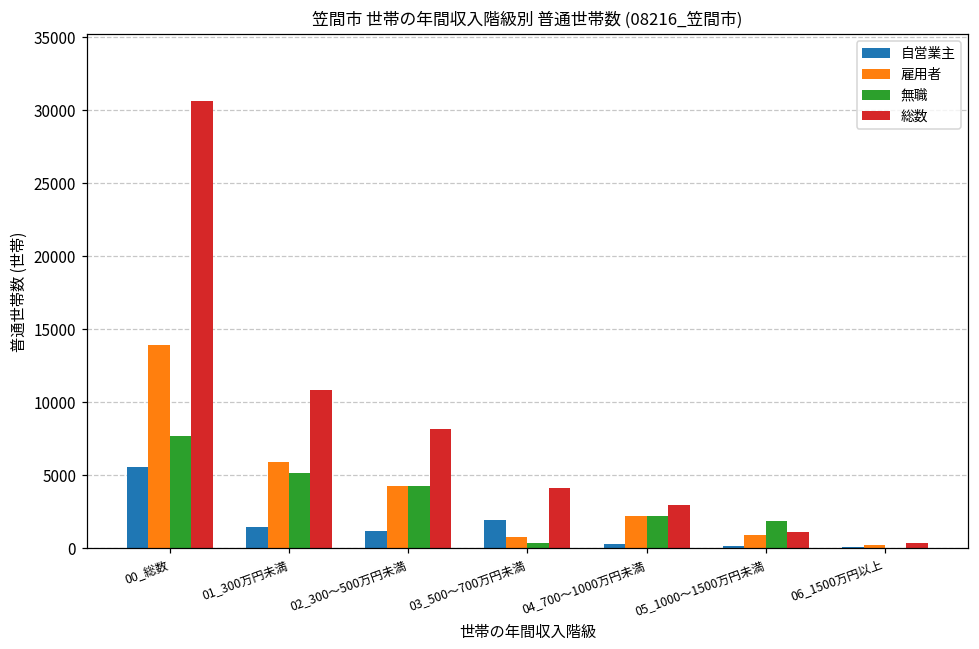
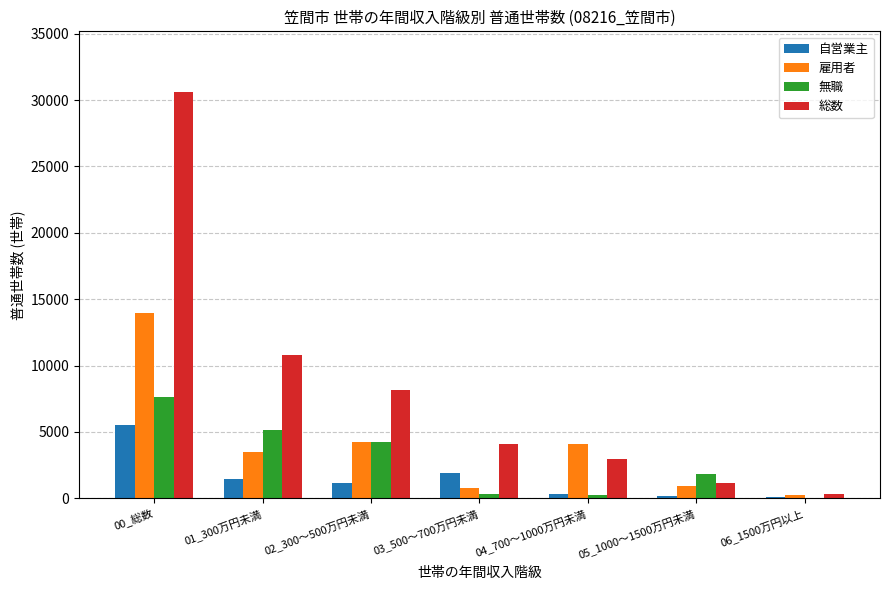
  {
    "自営業主": {
      "00_総数": 5500,
      "01_300万円未満": 1500,
      "02_300～500万円未満": 1200,
      "03_500～700万円未満": 1900,
      "04_700～1000万円未満": 300
    },
    "雇用者": {
      "00_総数": 13900,
-     "01_300万円未満": 5900,
+     "01_300万円未満": 3500,
      "02_300～500万円未満": 4200,
      "03_500～700万円未満": 800,
-     "04_700～1000万円未満": 2200,
+     "04_700～1000万円未満": 4100,
      "05_1000～1500万円未満": 900,
      "06_1500万円以上": 200
    },
    "無職": {
      "00_総数": 7700,
      "01_300万円未満": 5200,
      "02_300～500万円未満": 4200,
      "03_500～700万円未満": 400,
-     "04_700～1000万円未満": 2200,
+     "04_700～1000万円未満": 300,
      "05_1000～1500万円未満": 1800
    },
    "総数": {
      "00_総数": 30600,
      "01_300万円未満": 10800,
      "02_300～500万円未満": 8200,
      "03_500～700万円未満": 4100,
      "04_700～1000万円未満": 3000,
      "05_1000～1500万円未満": 1100,
      "06_1500万円以上": 400
    }
  }
